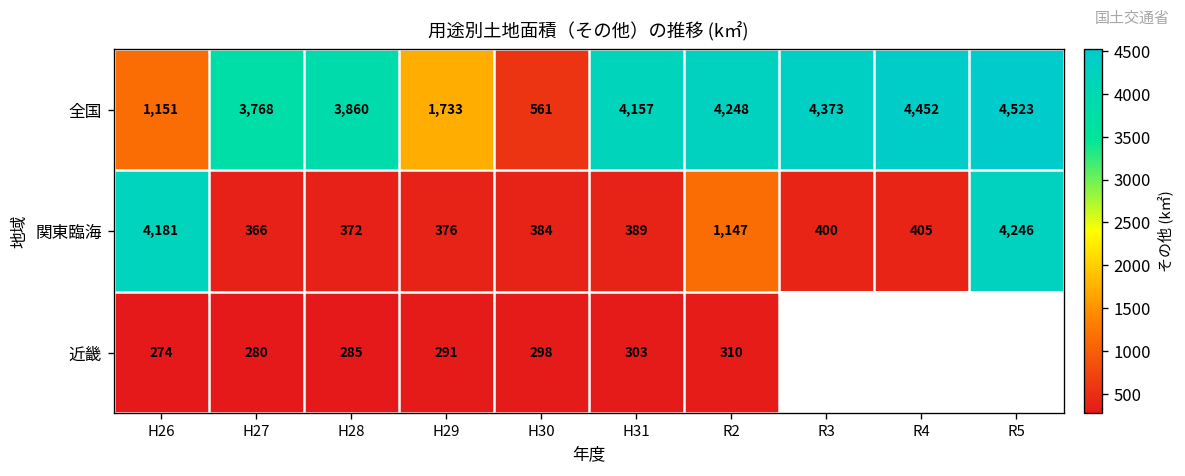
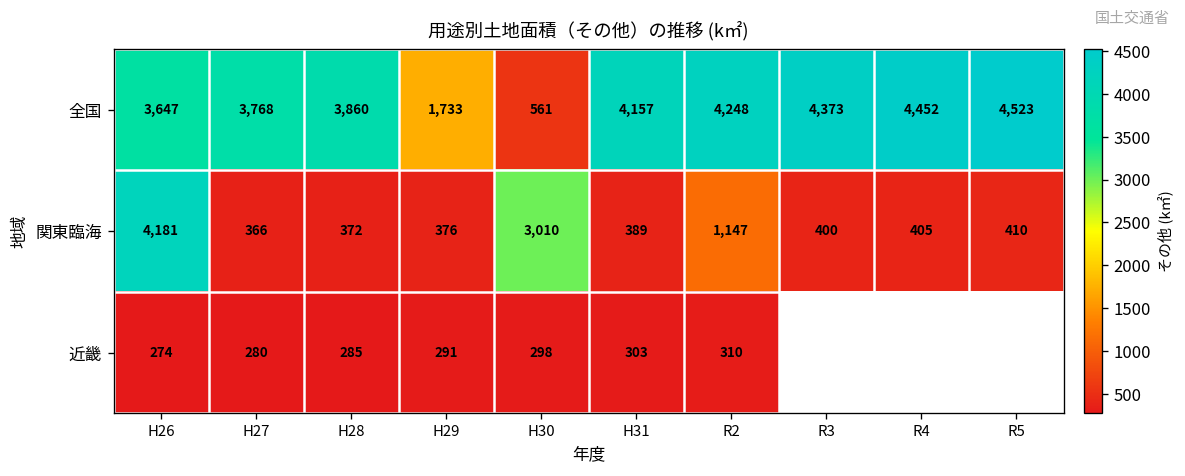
  {
    "全国": {
-     "H26": "1,151",
+     "H26": "3,647",
      "H27": "3,768",
      "H28": "3,860",
      "H29": "1,733",
      "H30": "561",
      "H31": "4,157",
      "R2": "4,248",
      "R3": "4,373",
      "R4": "4,452",
      "R5": "4,523"
    },
    "関東臨海": {
      "H26": "4,181",
      "H27": "366",
      "H28": "372",
      "H29": "376",
-     "H30": "384",
+     "H30": "3,010",
      "H31": "389",
      "R2": "1,147",
      "R3": "400",
      "R4": "405",
-     "R5": "4,246"
+     "R5": "410"
    },
    "近畿": {
      "H26": "274",
      "H27": "280",
      "H28": "285",
      "H29": "291",
      "H30": "298",
      "H31": "303",
      "R2": "310"
    }
  }
